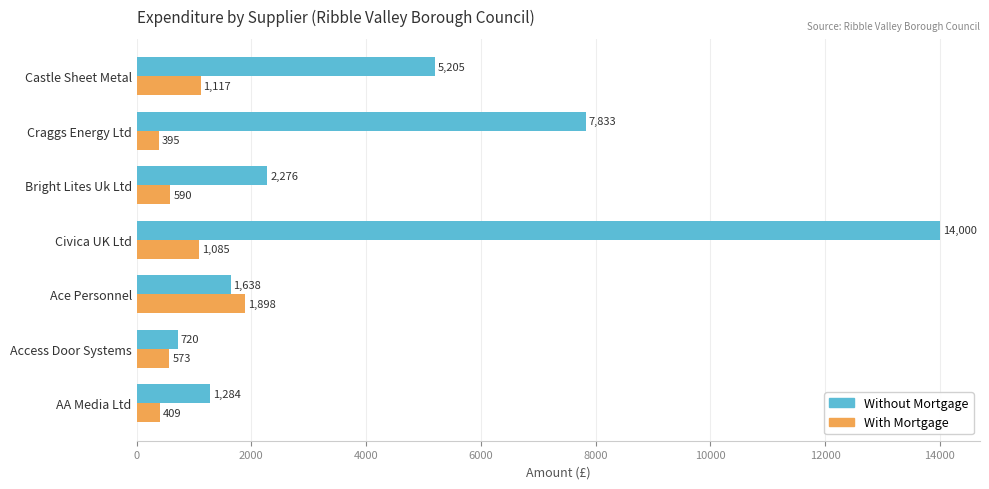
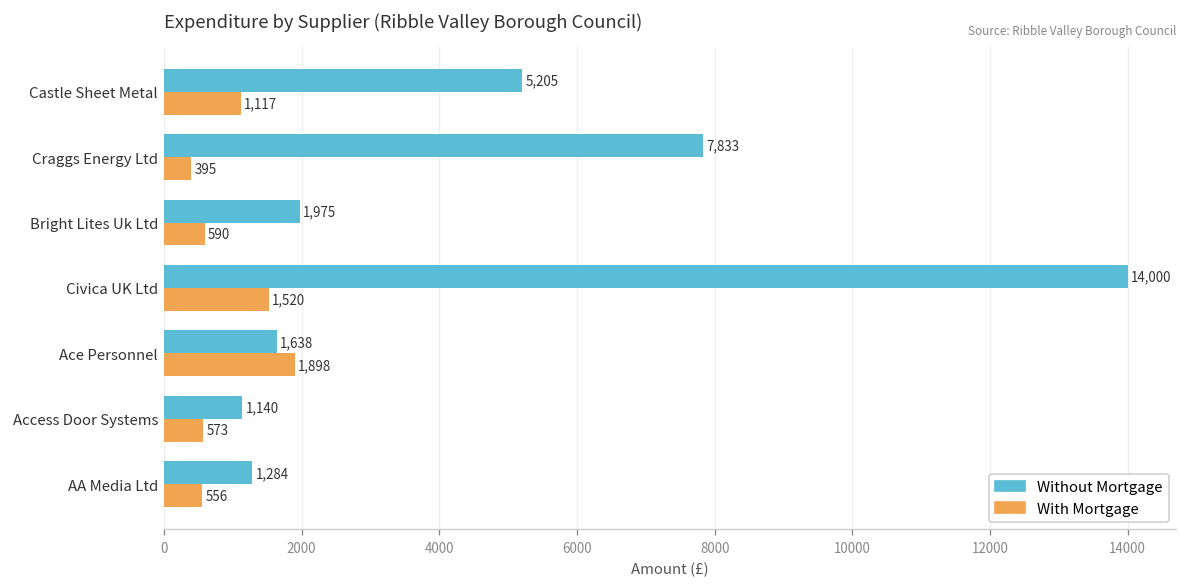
  {
    "Without Mortgage": {
      "Castle Sheet Metal": "5,205",
      "Craggs Energy Ltd": "7,833",
-     "Bright Lites Uk Ltd": "2,276",
+     "Bright Lites Uk Ltd": "1,975",
      "Civica UK Ltd": "14,000",
      "Ace Personnel": "1,638",
-     "Access Door Systems": "720",
+     "Access Door Systems": "1,140",
      "AA Media Ltd": "1,284"
    },
    "With Mortgage": {
      "Castle Sheet Metal": "1,117",
      "Craggs Energy Ltd": "395",
      "Bright Lites Uk Ltd": "590",
-     "Civica UK Ltd": "1,085",
+     "Civica UK Ltd": "1,520",
      "Ace Personnel": "1,898",
      "Access Door Systems": "573",
-     "AA Media Ltd": "409"
+     "AA Media Ltd": "556"
    }
  }
